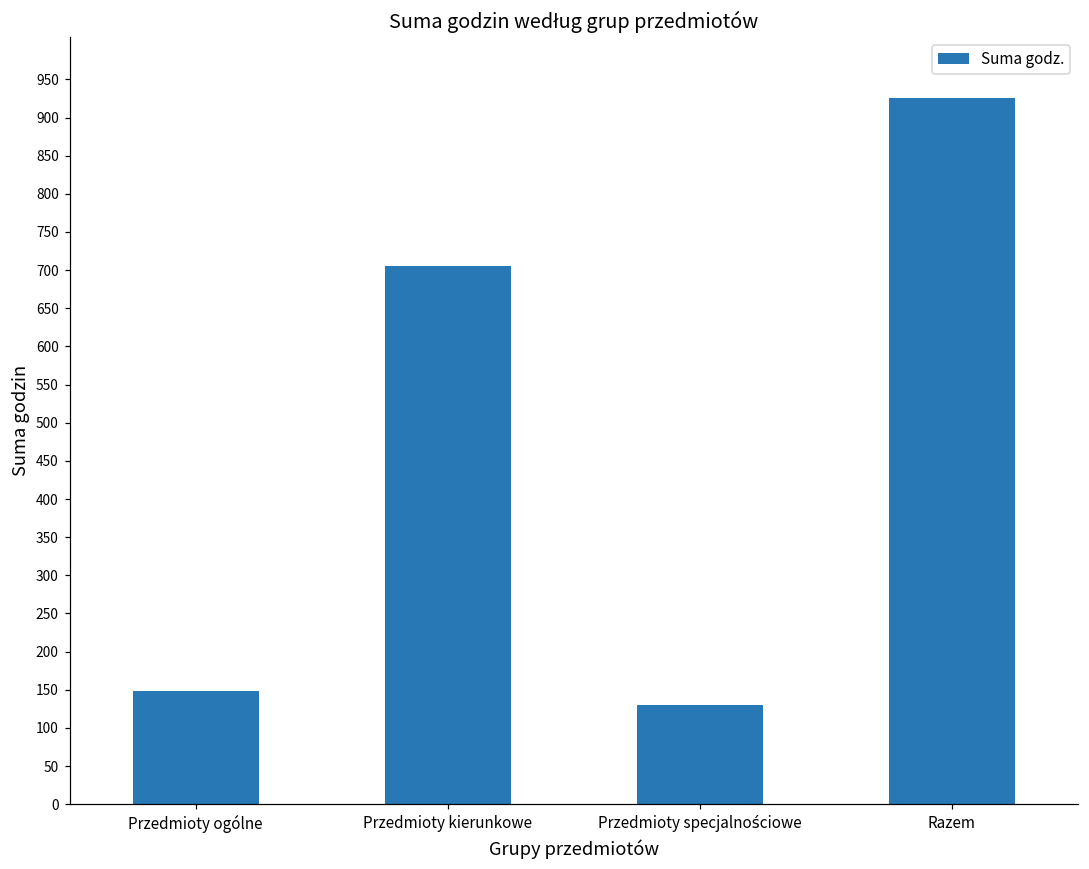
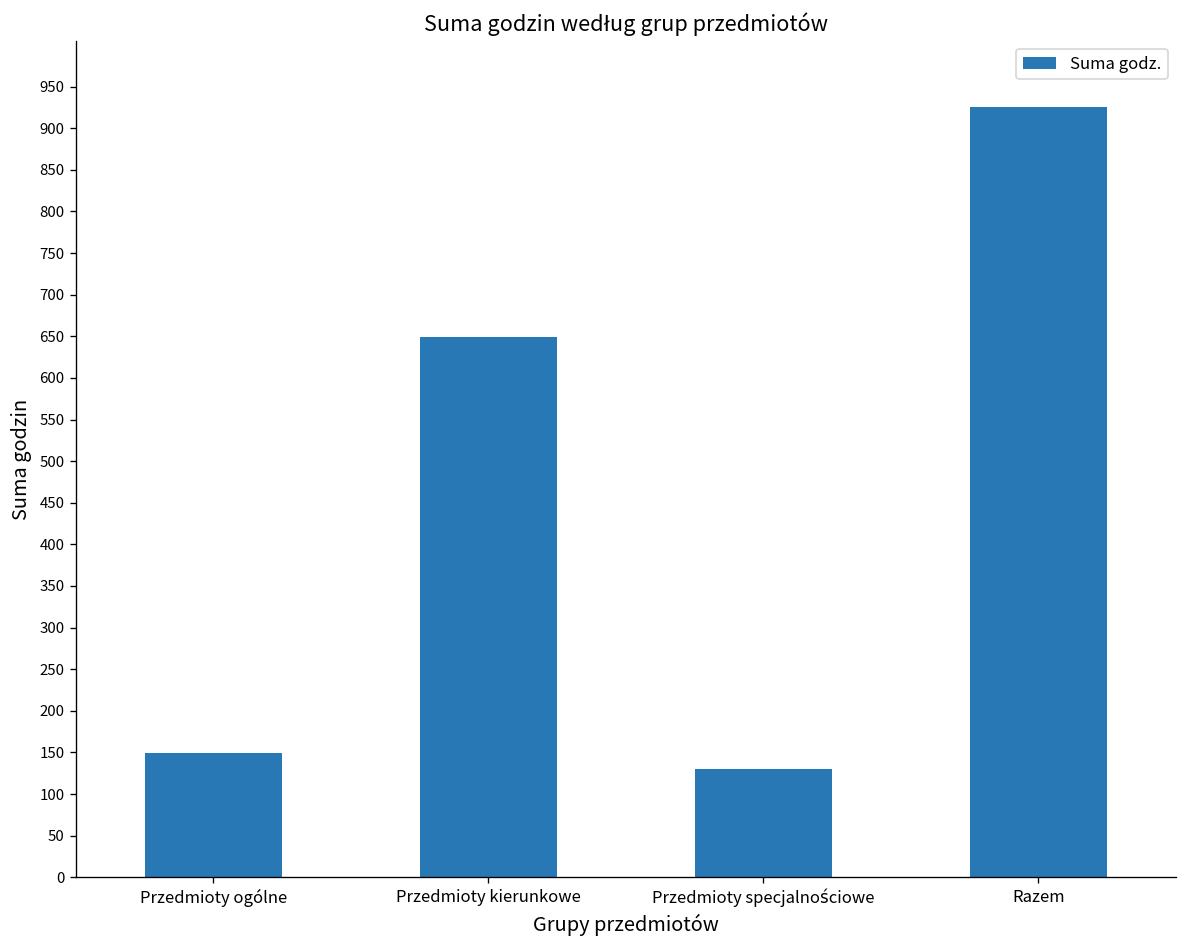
  {
    "Przedmioty ogólne": 150,
-   "Przedmioty kierunkowe": 710,
+   "Przedmioty kierunkowe": 650,
    "Przedmioty specjalnościowe": 130,
    "Razem": 930
  }
